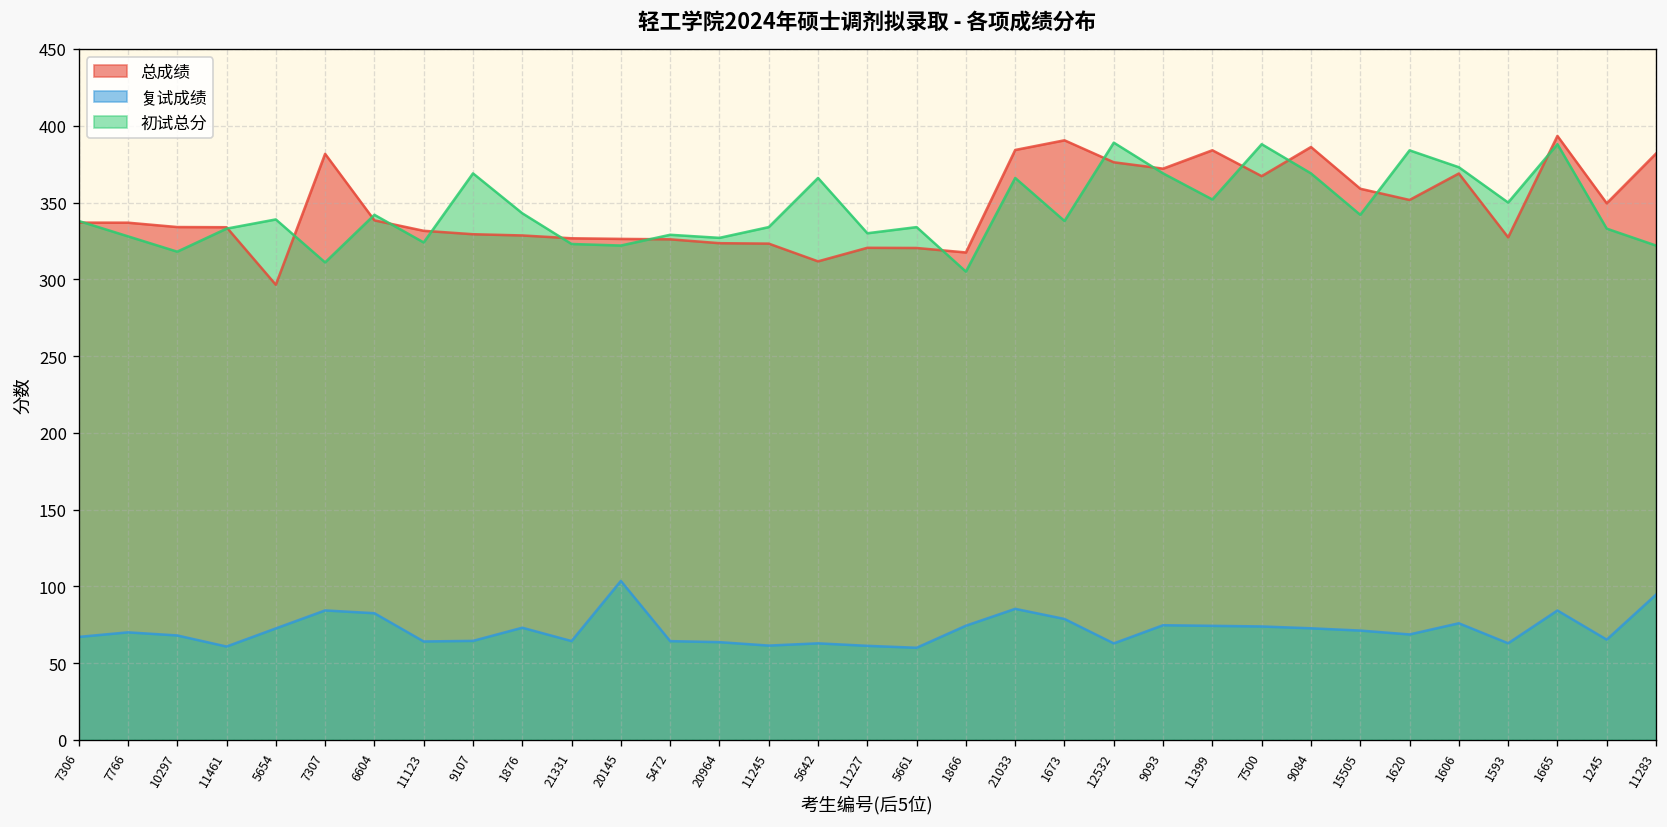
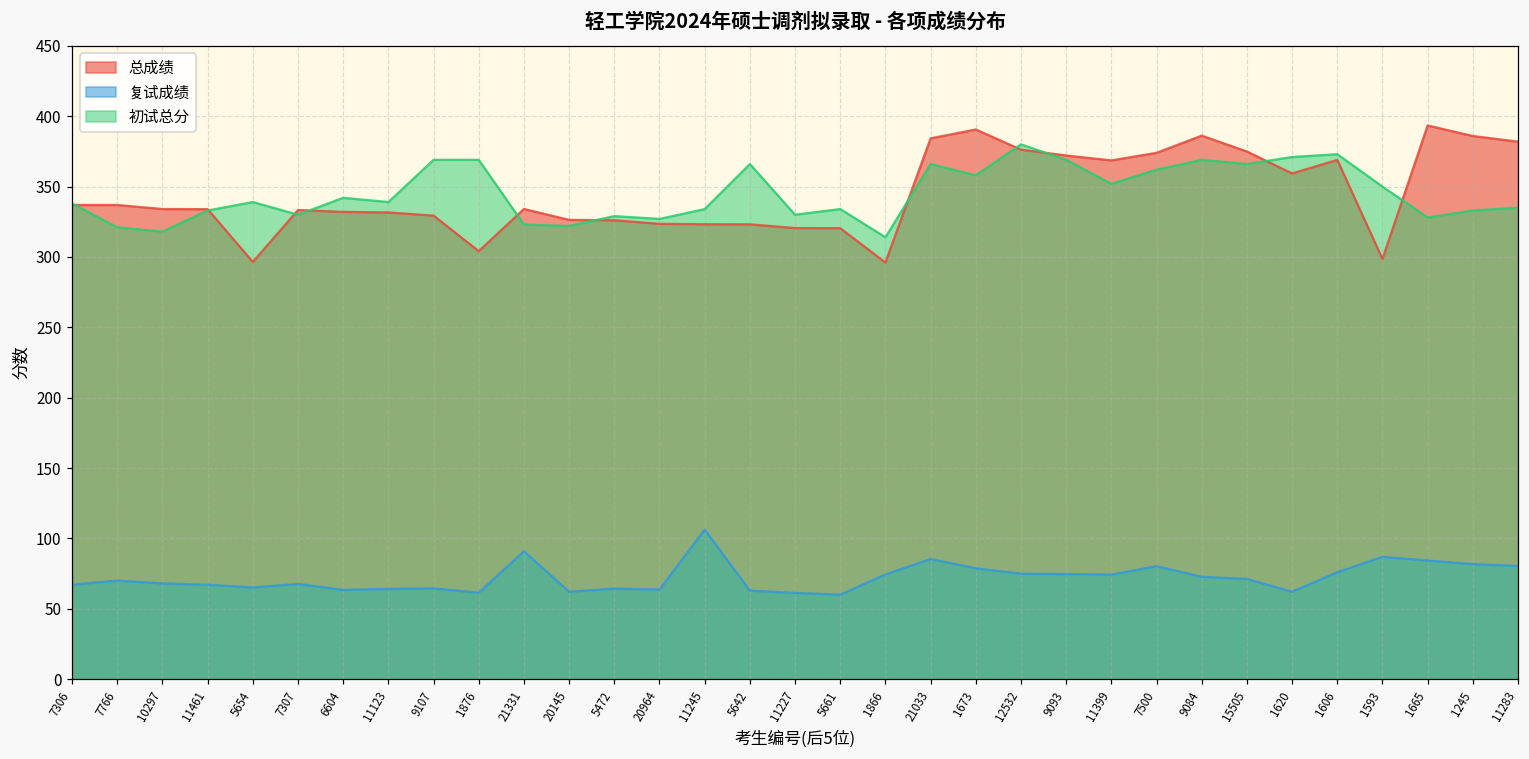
  {
    "总成绩": {
      "7766": 337,
      "10297": 334,
      "5654": 296,
-     "7307": 382,
-     "6604": 338,
+     "7307": 333,
+     "6604": 332,
      "11123": 332,
      "9107": 329,
-     "1876": 329,
-     "21331": 327,
+     "1876": 304,
+     "21331": 334,
      "20145": 326,
      "5472": 326,
      "20964": 324,
      "11245": 323,
-     "5642": 312,
+     "5642": 323,
      "11227": 321,
      "5661": 320,
-     "1866": 317,
+     "1866": 296,
      "21033": 384,
      "1673": 391,
      "12532": 376,
      "9093": 372,
-     "11399": 384,
-     "7500": 367,
+     "11399": 369,
+     "7500": 374,
      "9084": 386,
-     "15505": 359,
-     "1620": 352,
+     "15505": 375,
+     "1620": 359,
      "1606": 369,
-     "1593": 327,
+     "1593": 299,
      "1665": 393,
-     "1245": 350,
+     "1245": 386,
      "11283": 382
    },
    "复试成绩": {
      "7306": 67,
      "7766": 70,
      "10297": 68,
-     "11461": 61,
-     "5654": 73,
-     "7307": 84,
-     "6604": 83,
+     "11461": 67,
+     "5654": 65,
+     "7307": 68,
+     "6604": 63,
      "11123": 64,
      "9107": 64,
-     "1876": 73,
-     "21331": 64,
-     "20145": 104,
+     "1876": 61,
+     "21331": 91,
+     "20145": 62,
      "5472": 64,
      "20964": 64,
-     "11245": 61,
+     "11245": 106,
      "5642": 63,
      "11227": 61,
      "5661": 60,
      "1866": 74,
      "21033": 85,
      "1673": 79,
-     "12532": 63,
+     "12532": 75,
      "9093": 75,
      "11399": 74,
-     "7500": 74,
+     "7500": 80,
      "9084": 73,
      "15505": 71,
-     "1620": 69,
+     "1620": 62,
      "1606": 76,
-     "1593": 63,
+     "1593": 87,
      "1665": 84,
-     "1245": 65,
-     "11283": 95
+     "1245": 82,
+     "11283": 80
    },
    "初试总分": {
-     "7766": 328,
+     "7766": 321,
      "10297": 318,
      "5654": 339,
-     "7307": 311,
+     "7307": 330,
      "6604": 342,
-     "11123": 324,
+     "11123": 339,
      "9107": 369,
-     "1876": 343,
+     "1876": 369,
      "21331": 323,
      "20145": 322,
      "5472": 329,
      "20964": 327,
      "11245": 334,
      "5642": 366,
      "11227": 330,
      "5661": 334,
-     "1866": 305,
+     "1866": 314,
      "21033": 366,
-     "1673": 338,
-     "12532": 389,
+     "1673": 358,
+     "12532": 380,
      "9093": 369,
      "11399": 352,
-     "7500": 388,
+     "7500": 362,
      "9084": 369,
-     "15505": 342,
-     "1620": 384,
+     "15505": 366,
+     "1620": 371,
      "1606": 373,
      "1593": 350,
-     "1665": 388,
+     "1665": 328,
      "1245": 333,
-     "11283": 322
+     "11283": 335
    }
  }
